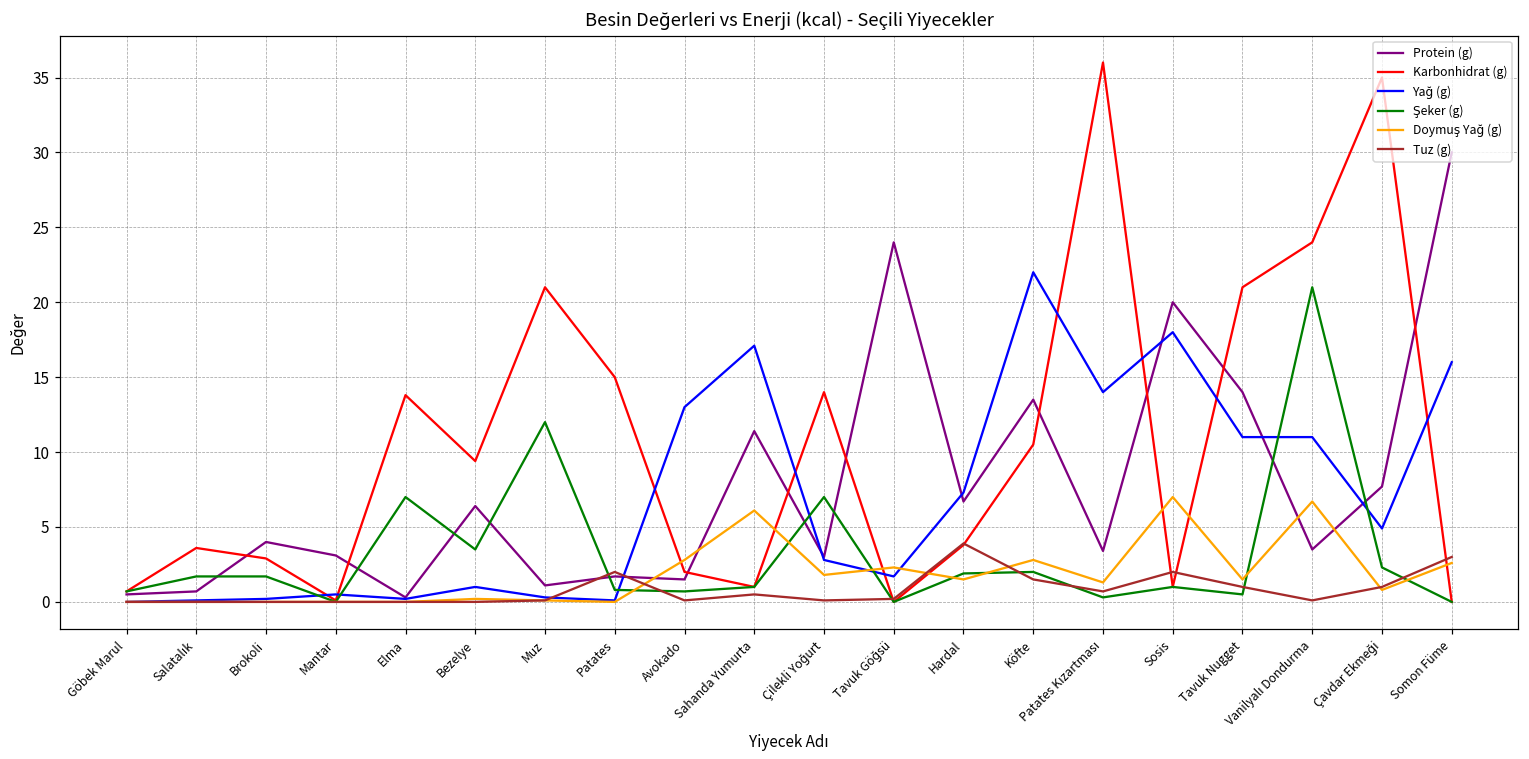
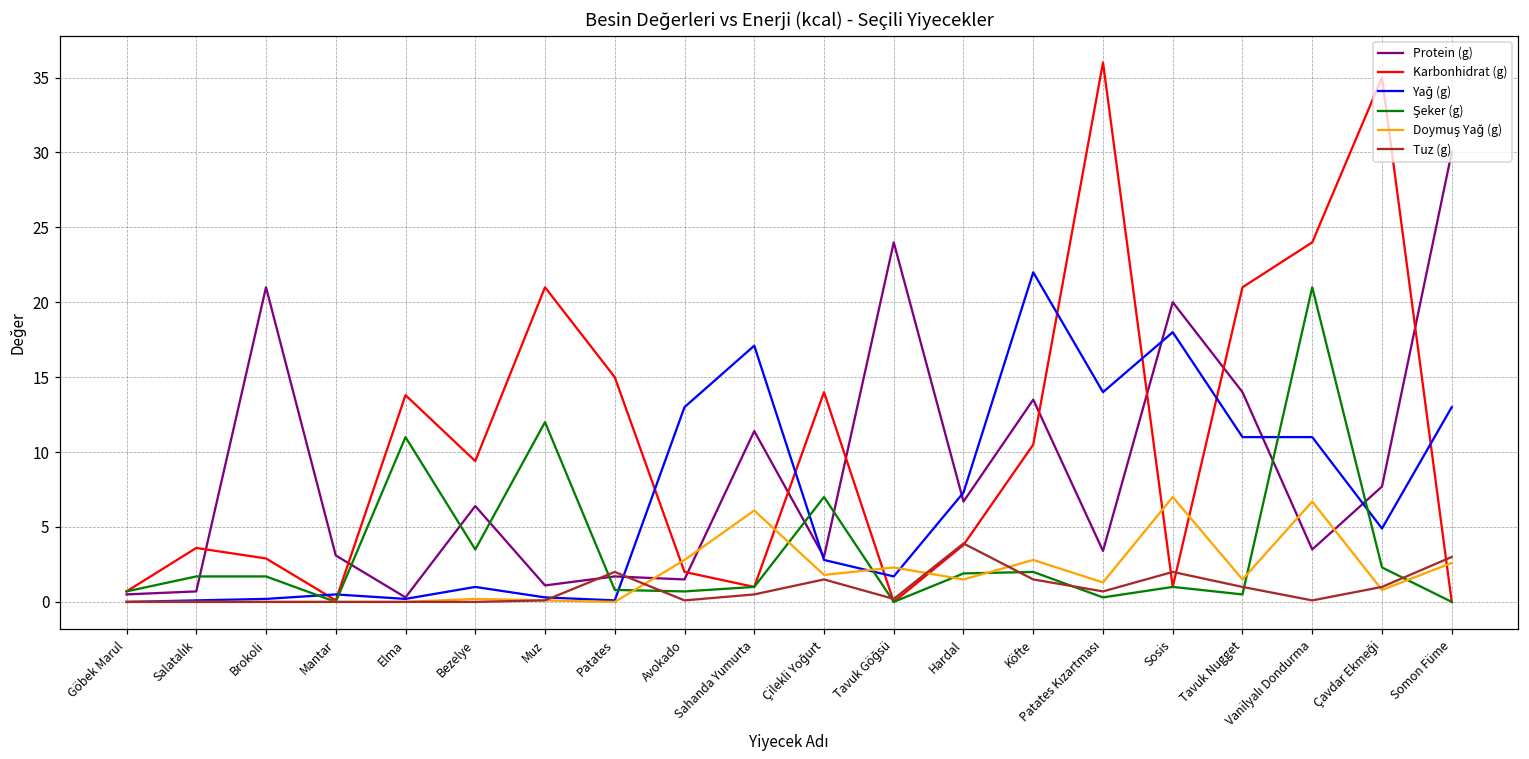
  {
    "Protein (g)": {
      "Göbek Marul": 0.5,
      "Salatalık": 0.7,
-     "Brokoli": 4,
+     "Brokoli": 21,
      "Mantar": 3,
      "Bezelye": 6.4,
      "Muz": 1,
      "Patates": 1.7,
      "Avokado": 1.5,
      "Sahanda Yumurta": 11.4,
      "Çilekli Yoğurt": 3,
      "Tavuk Göğsü": 24,
      "Hardal": 6.7,
      "Köfte": 13.5,
      "Patates Kızartması": 3.4,
      "Sosis": 20,
      "Tavuk Nugget": 14,
      "Vanilyalı Dondurma": 3.5,
      "Çavdar Ekmeği": 7.7
    },
    "Karbonhidrat (g)": {
      "Salatalık": 3.6,
      "Brokoli": 2.9,
      "Elma": 13.8,
      "Bezelye": 9.4,
      "Muz": 21.0,
      "Patates": 15.0,
      "Avokado": 2.0,
      "Çilekli Yoğurt": 14.0,
      "Köfte": 10.5,
      "Patates Kızartması": 36.0,
      "Tavuk Nugget": 21.0,
      "Vanilyalı Dondurma": 24.0
    },
    "Yağ (g)": {
      "Brokoli": 0.2,
      "Mantar": 0.5,
      "Bezelye": 1,
      "Muz": 0.3,
      "Avokado": 13,
      "Sahanda Yumurta": 17,
      "Çilekli Yoğurt": 2.8,
      "Tavuk Göğsü": 1.7,
      "Hardal": 7.3,
      "Köfte": 22,
      "Patates Kızartması": 14,
      "Sosis": 18,
      "Tavuk Nugget": 11,
      "Vanilyalı Dondurma": 11,
      "Çavdar Ekmeği": 5,
-     "Somon Füme": 16
+     "Somon Füme": 13
    },
    "Şeker (g)": {
      "Salatalık": 1.7,
      "Brokoli": 1.7,
-     "Elma": 7,
+     "Elma": 11,
      "Bezelye": 3.5,
      "Muz": 12,
      "Patates": 0.8,
      "Avokado": 0.7,
      "Çilekli Yoğurt": 7,
      "Hardal": 2,
      "Köfte": 2,
      "Patates Kızartması": 0.3,
      "Tavuk Nugget": 0.5,
      "Vanilyalı Dondurma": 21,
      "Çavdar Ekmeği": 2.3
    },
    "Doymuş Yağ (g)": {
      "Bezelye": 0.2,
      "Avokado": 2.8,
      "Sahanda Yumurta": 6.1,
      "Çilekli Yoğurt": 1.8,
      "Tavuk Göğsü": 2.3,
      "Hardal": 1.5,
      "Köfte": 2.8,
      "Patates Kızartması": 1.3,
      "Sosis": 7.0,
      "Tavuk Nugget": 1.5,
      "Vanilyalı Dondurma": 6.7,
      "Çavdar Ekmeği": 0.8,
      "Somon Füme": 2.6
    },
    "Tuz (g)": {
      "Bezelye": 0.0,
      "Patates": 2.0,
      "Avokado": 0.1,
      "Sahanda Yumurta": 0.5,
-     "Çilekli Yoğurt": 0.1,
+     "Çilekli Yoğurt": 1.5,
      "Tavuk Göğsü": 0.2,
      "Köfte": 1.5,
      "Patates Kızartması": 0.7,
      "Sosis": 2.0,
      "Tavuk Nugget": 1.0,
      "Vanilyalı Dondurma": 0.1,
      "Çavdar Ekmeği": 1.0,
      "Somon Füme": 3.0
    }
  }
